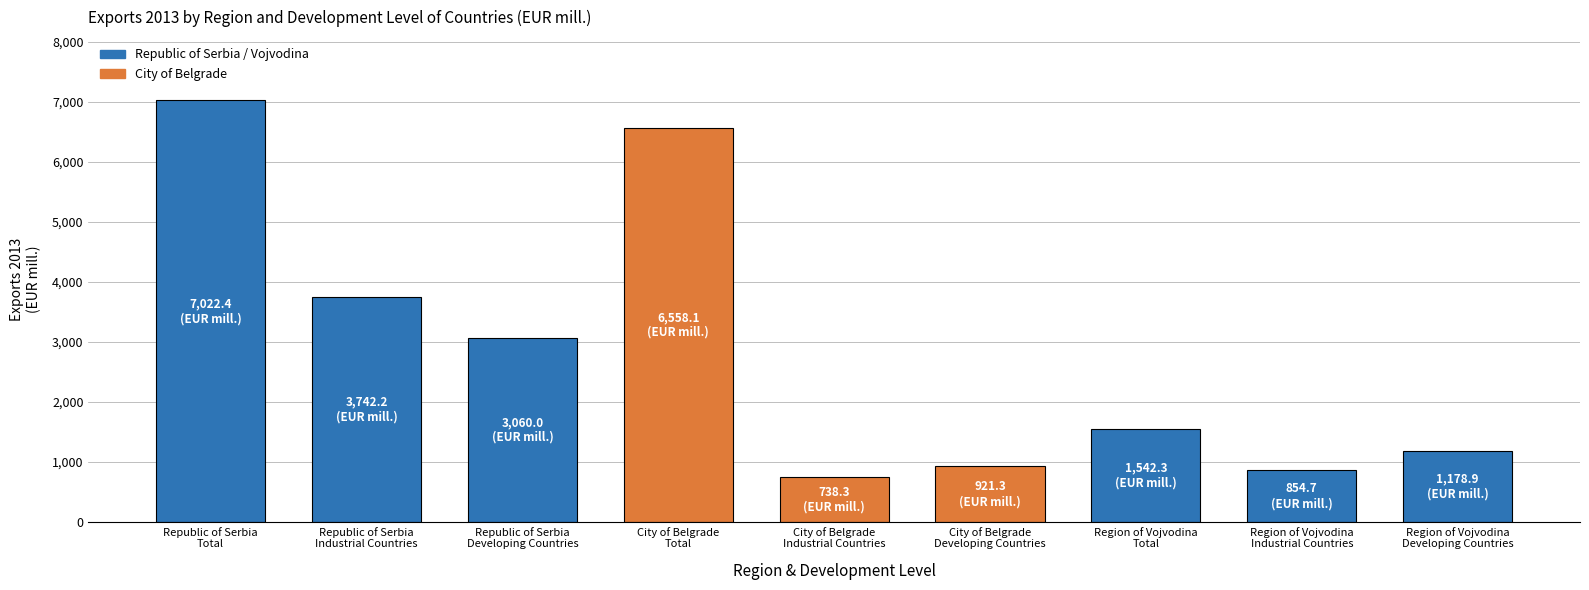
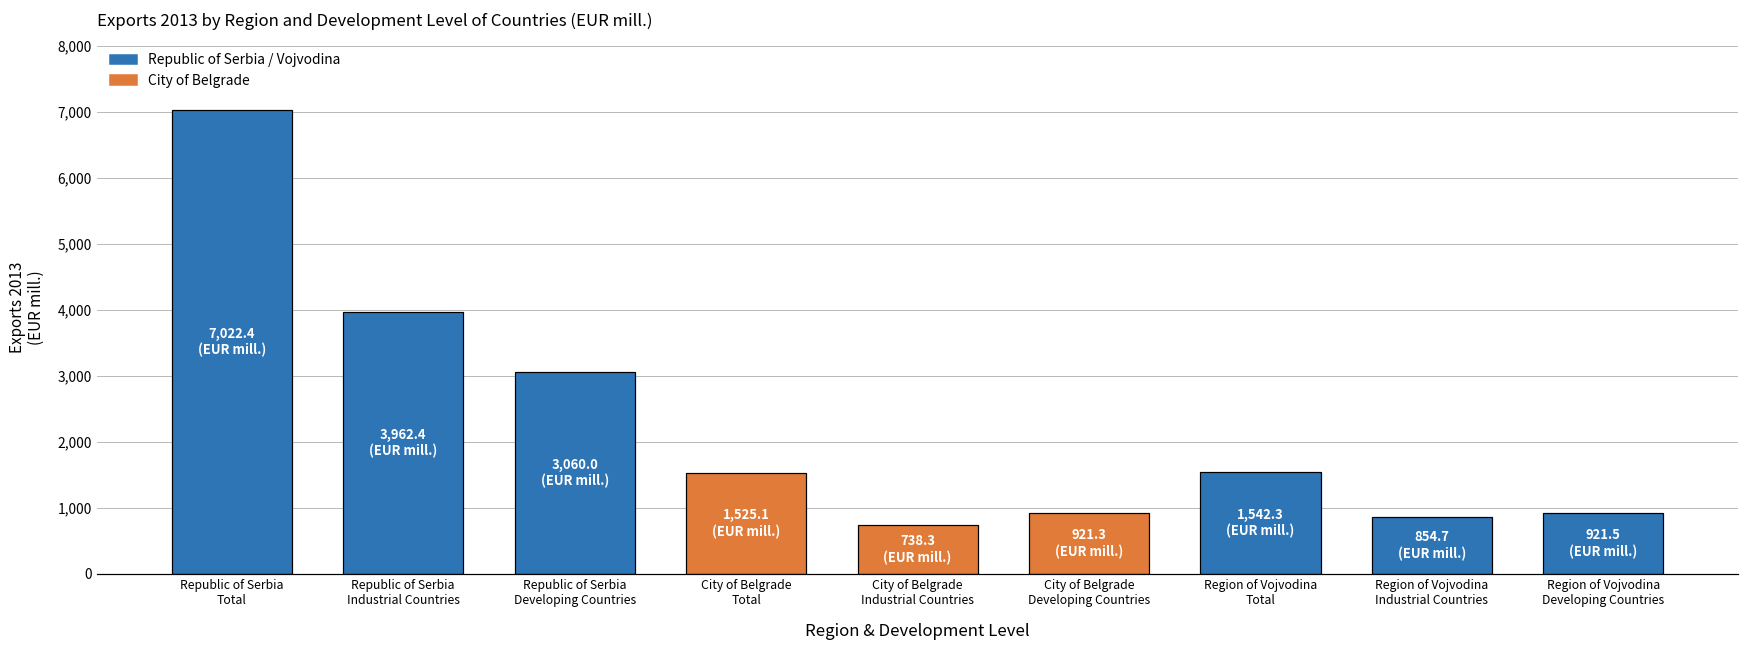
  {
    "Republic of Serbia Total": "7,022.4",
-   "Republic of Serbia Industrial Countries": "3,742.2",
+   "Republic of Serbia Industrial Countries": "3,962.4",
    "Republic of Serbia Developing Countries": "3,060.0",
-   "City of Belgrade Total": "6,558.1",
+   "City of Belgrade Total": "1,525.1",
    "City of Belgrade Industrial Countries": "738.3",
    "City of Belgrade Developing Countries": "921.3",
    "Region of Vojvodina Total": "1,542.3",
    "Region of Vojvodina Industrial Countries": "854.7",
-   "Region of Vojvodina Developing Countries": "1,178.9"
+   "Region of Vojvodina Developing Countries": "921.5"
  }
